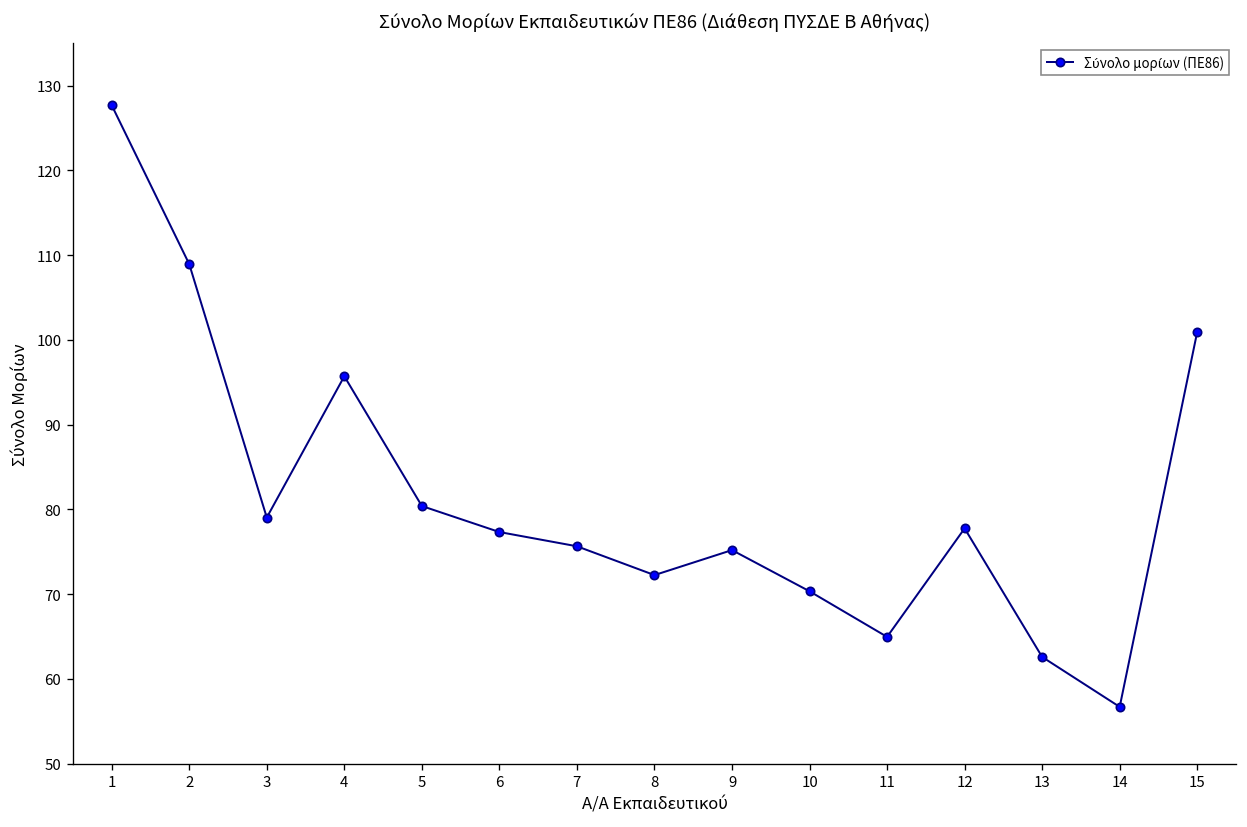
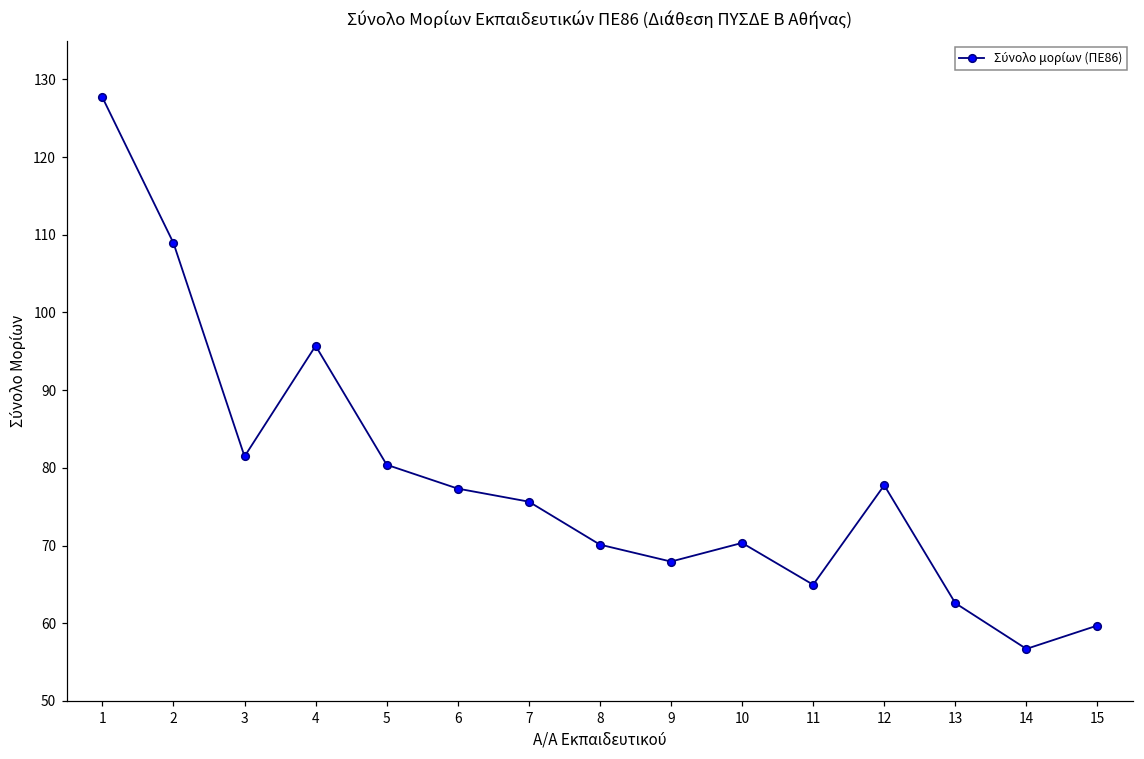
  {
    "1": 128,
    "2": 109,
-   "3": 79,
+   "3": 81,
    "4": 96,
    "5": 80,
    "6": 77,
    "7": 76,
-   "8": 72,
-   "9": 75,
+   "8": 70,
+   "9": 68,
    "10": 70,
    "11": 65,
    "12": 78,
    "13": 63,
    "14": 57,
-   "15": 101
+   "15": 60
  }
